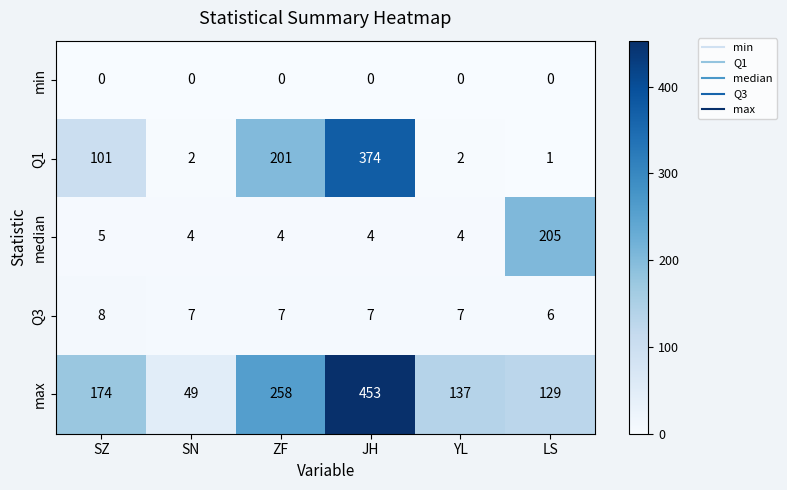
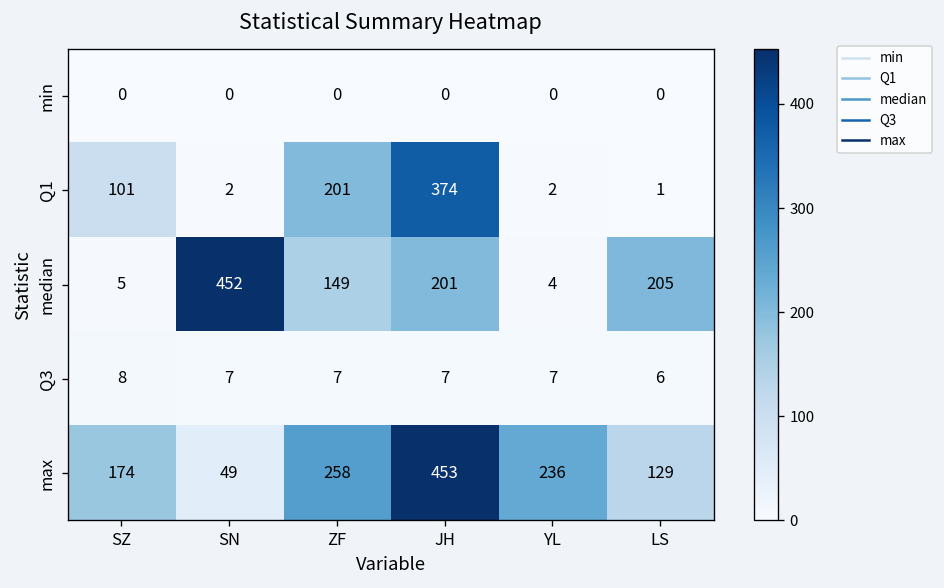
  {
    "min": {
      "SZ": 0,
      "SN": 0,
      "ZF": 0,
      "JH": 0,
      "YL": 0,
      "LS": 0
    },
    "Q1": {
      "SZ": 101,
      "SN": 2,
      "ZF": 201,
      "JH": 374,
      "YL": 2,
      "LS": 1
    },
    "median": {
      "SZ": 5,
-     "SN": 4,
-     "ZF": 4,
-     "JH": 4,
+     "SN": 452,
+     "ZF": 149,
+     "JH": 201,
      "YL": 4,
      "LS": 205
    },
    "Q3": {
      "SZ": 8,
      "SN": 7,
      "ZF": 7,
      "JH": 7,
      "YL": 7,
      "LS": 6
    },
    "max": {
      "SZ": 174,
      "SN": 49,
      "ZF": 258,
      "JH": 453,
-     "YL": 137,
+     "YL": 236,
      "LS": 129
    }
  }
